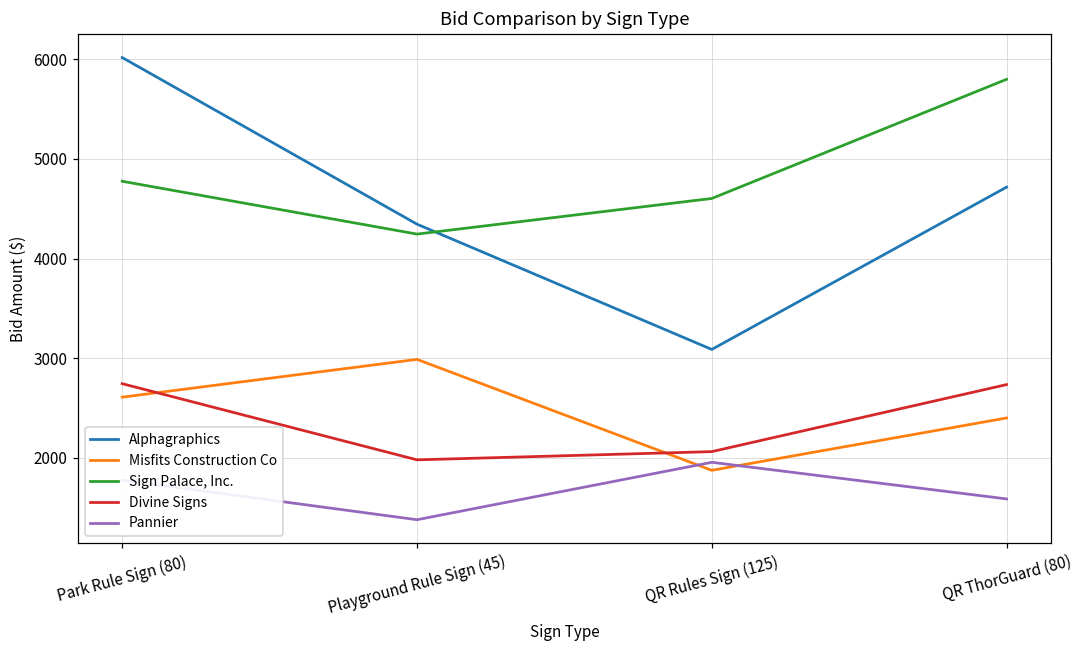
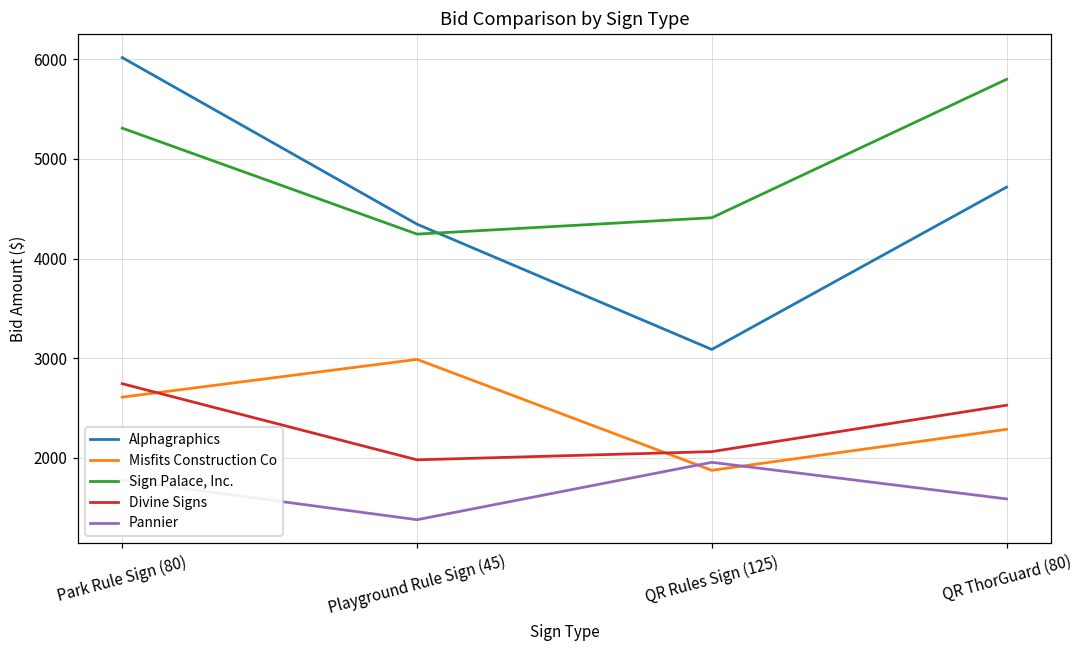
  {
    "Alphagraphics": {
      "Park Rule Sign (80)": 6000,
      "Playground Rule Sign (45)": 4300,
      "QR Rules Sign (125)": 3100,
      "QR ThorGuard (80)": 4700
    },
    "Misfits Construction Co": {
      "Park Rule Sign (80)": 2600,
      "Playground Rule Sign (45)": 3000,
      "QR Rules Sign (125)": 1900,
-     "QR ThorGuard (80)": 2400
+     "QR ThorGuard (80)": 2300
    },
    "Sign Palace, Inc.": {
-     "Park Rule Sign (80)": 4800,
+     "Park Rule Sign (80)": 5300,
      "Playground Rule Sign (45)": 4200,
-     "QR Rules Sign (125)": 4600,
+     "QR Rules Sign (125)": 4400,
      "QR ThorGuard (80)": 5800
    },
    "Divine Signs": {
      "Park Rule Sign (80)": 2700,
      "Playground Rule Sign (45)": 2000,
      "QR Rules Sign (125)": 2100,
-     "QR ThorGuard (80)": 2700
+     "QR ThorGuard (80)": 2500
    },
    "Pannier": {
      "Playground Rule Sign (45)": 1400,
      "QR Rules Sign (125)": 2000,
      "QR ThorGuard (80)": 1600
    }
  }
